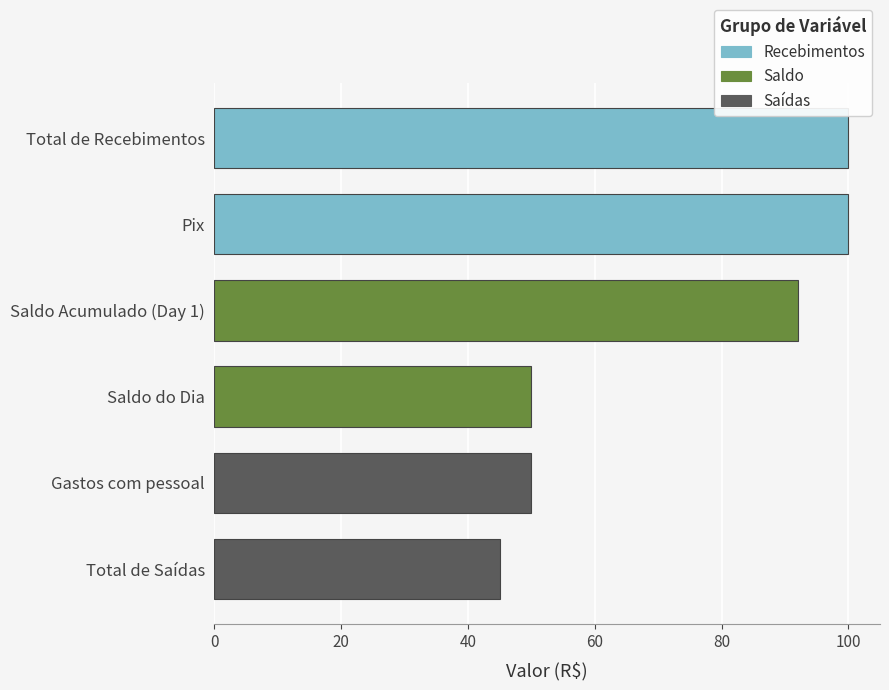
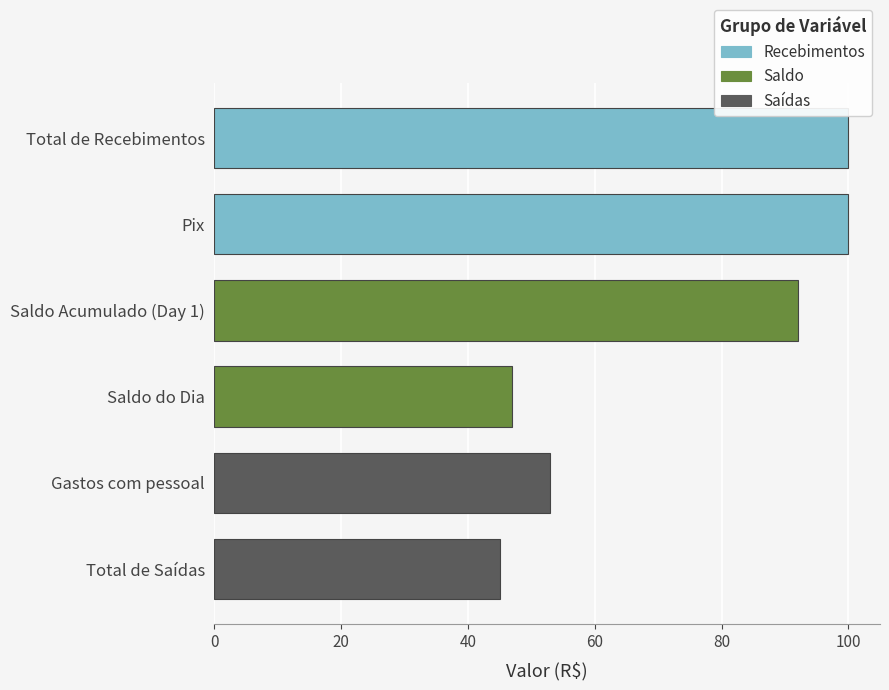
  {
    "Total de Recebimentos": 100,
    "Pix": 100,
    "Saldo Acumulado (Day 1)": 92,
-   "Saldo do Dia": 50,
-   "Gastos com pessoal": 50,
+   "Saldo do Dia": 47,
+   "Gastos com pessoal": 53,
    "Total de Saídas": 45
  }
